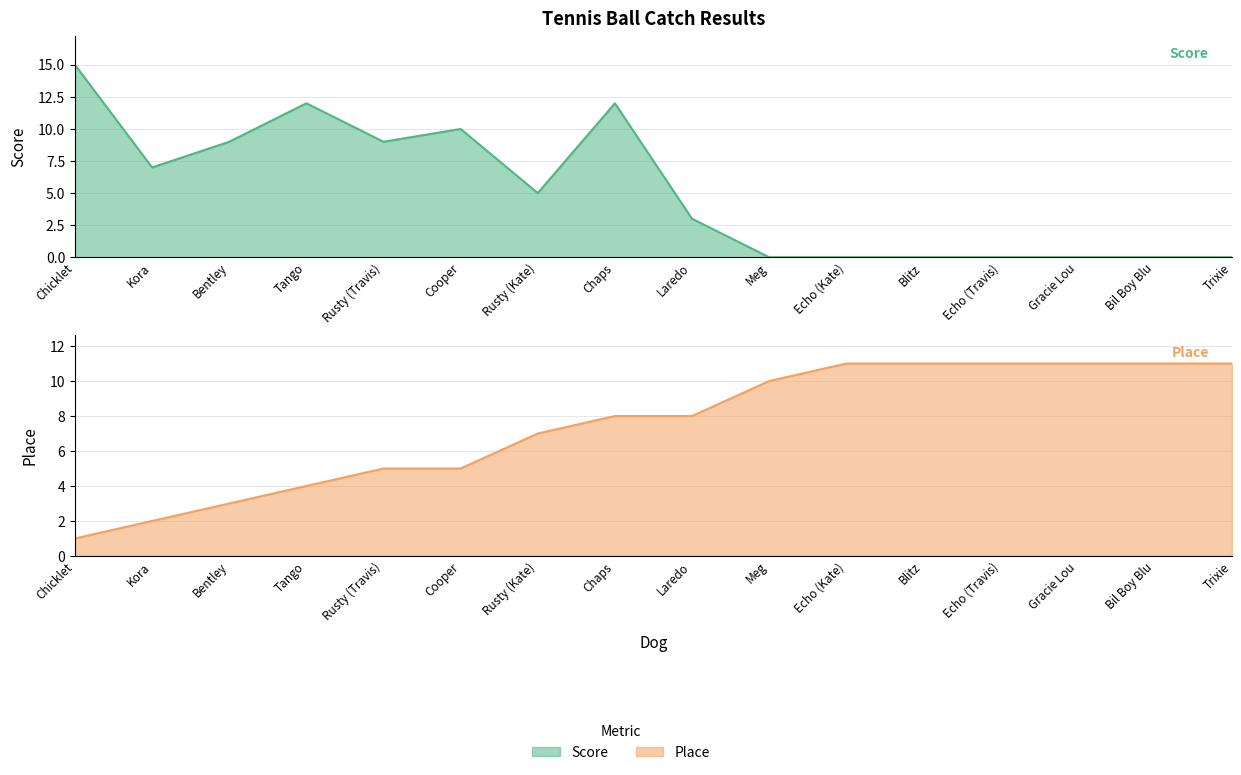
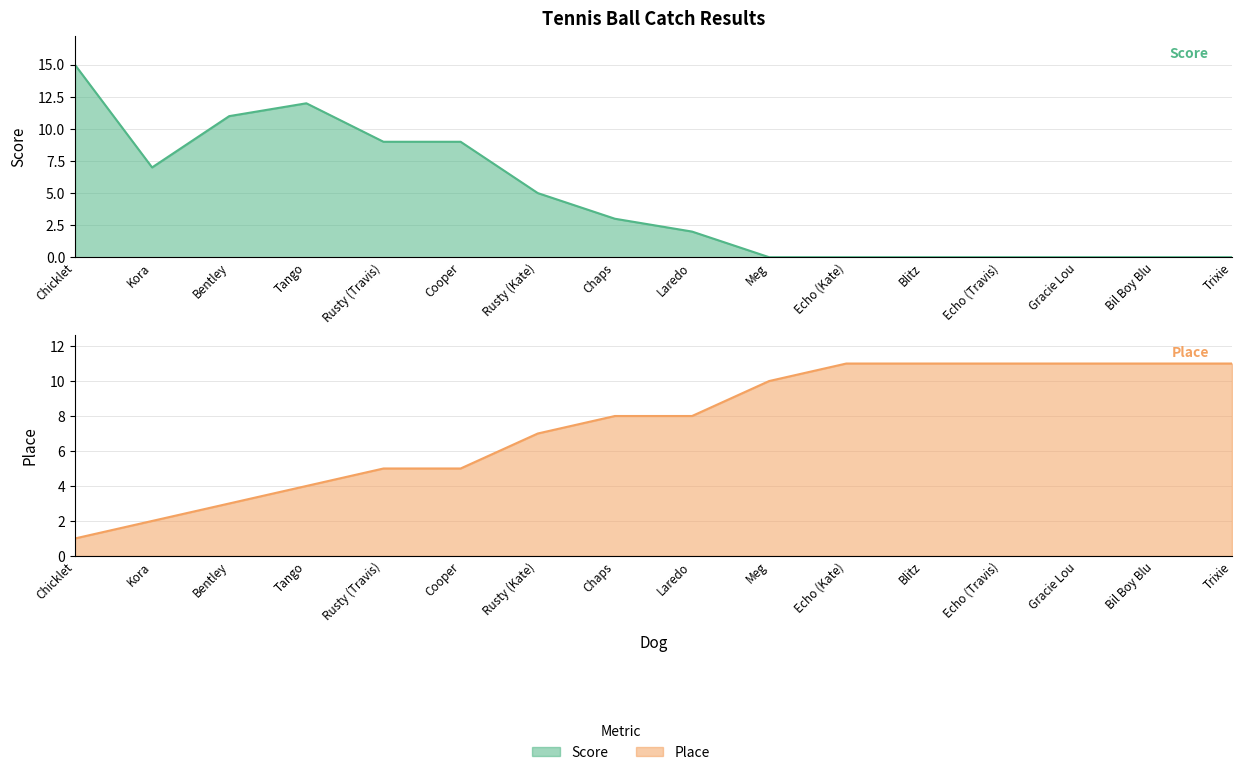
  {
    "Tennis Ball Catch Results": {
      "Chicklet": 15,
      "Kora": 7,
-     "Bentley": 9,
+     "Bentley": 11,
      "Tango": 12,
      "Rusty (Travis)": 9,
-     "Cooper": 10,
+     "Cooper": 9,
      "Rusty (Kate)": 5,
-     "Chaps": 12,
-     "Laredo": 3,
+     "Chaps": 3,
+     "Laredo": 2,
      "Meg": 0,
      "Echo (Kate)": 0,
      "Blitz": 0,
      "Echo (Travis)": 0,
      "Gracie Lou": 0,
      "Bil Boy Blu": 0,
      "Trixie": 0
    }
  }
